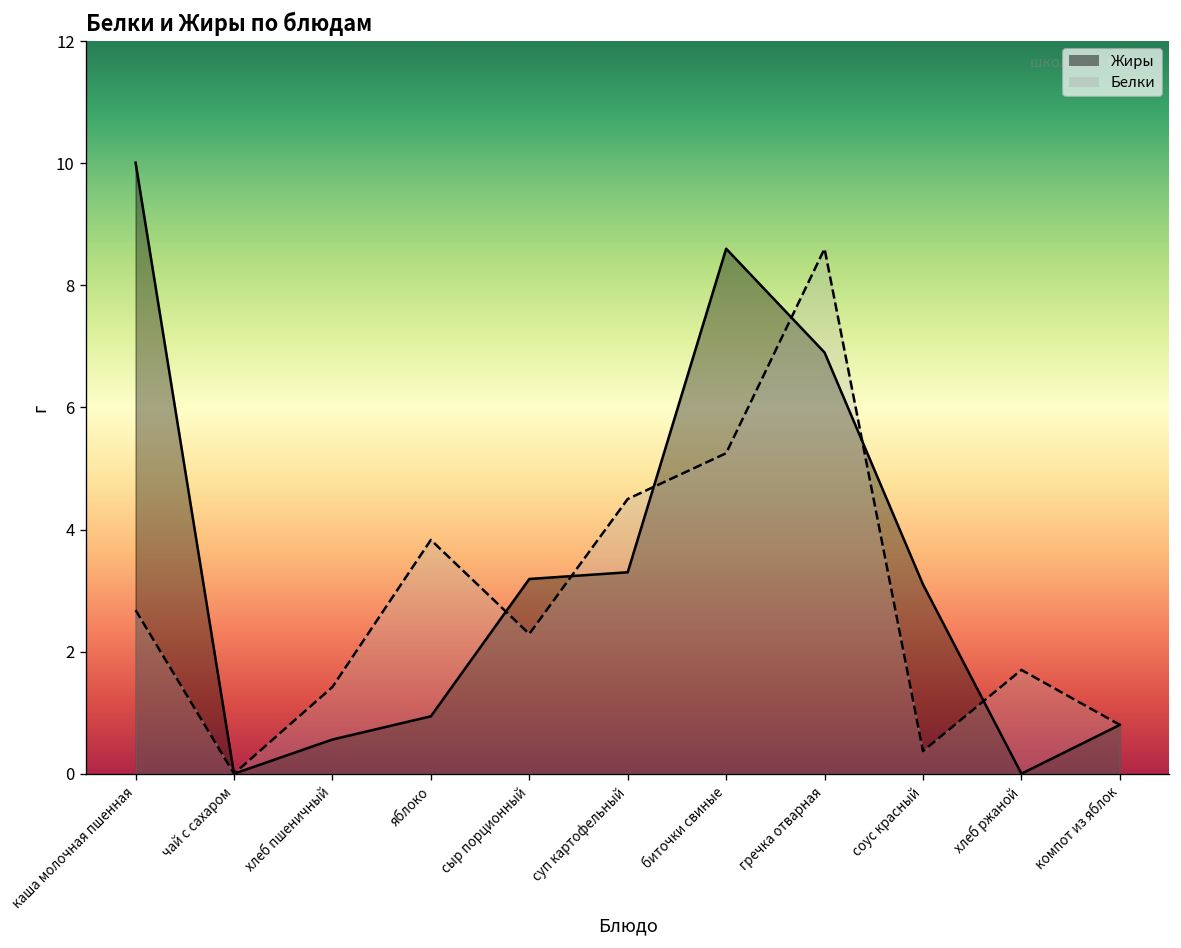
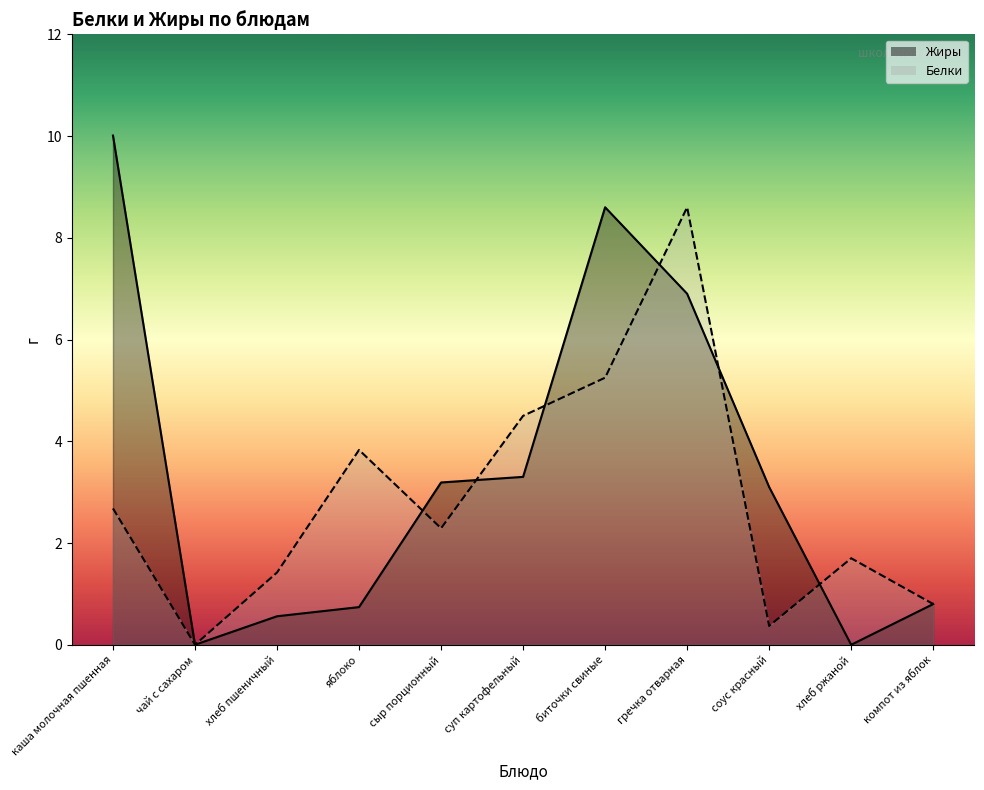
  {
    "Жиры": {
      "каша молочная пшенная": 10.0,
      "хлеб пшеничный": 0.6,
-     "яблоко": 0.9,
+     "яблоко": 0.7,
      "сыр порционный": 3.2,
      "суп картофельный": 3.3,
      "биточки свиные": 8.6,
      "гречка отварная": 6.9,
      "соус красный": 3.1,
      "хлеб ржаной": 0.0
    },
    "Белки": {
      "каша молочная пшенная": 2.7,
      "хлеб пшеничный": 1.4,
      "яблоко": 3.8,
      "сыр порционный": 2.3,
      "суп картофельный": 4.5,
      "биточки свиные": 5.3,
      "гречка отварная": 8.6,
      "соус красный": 0.4,
      "хлеб ржаной": 1.7
    }
  }
